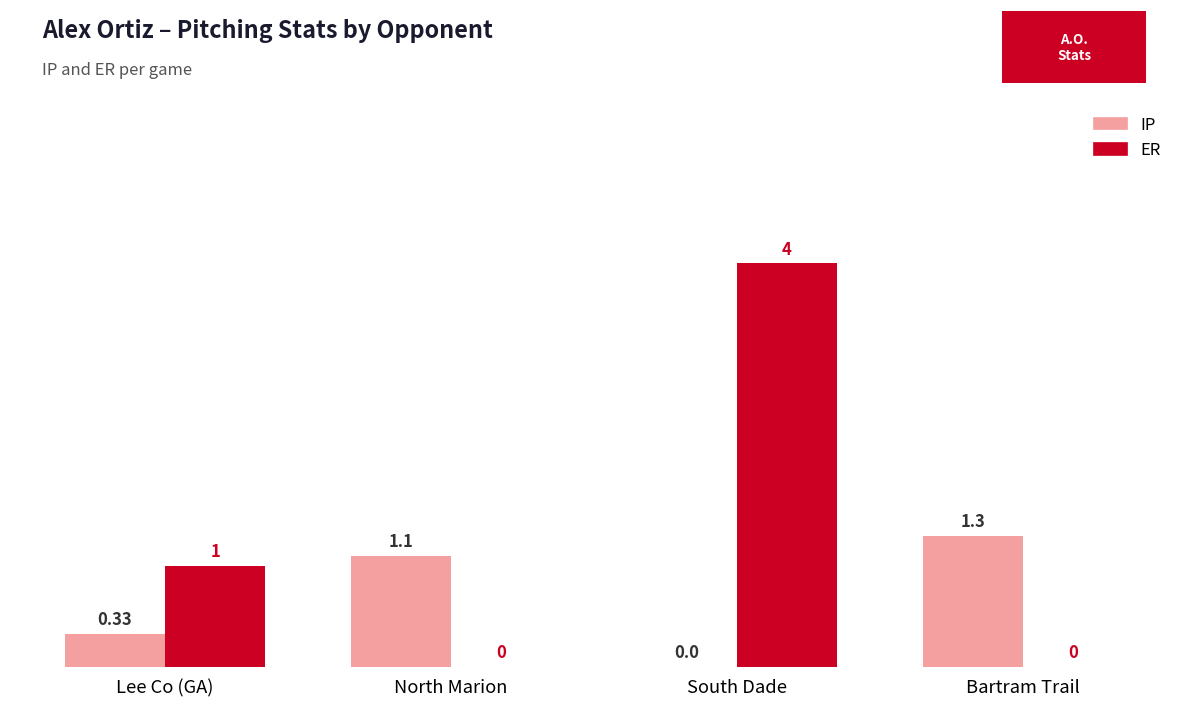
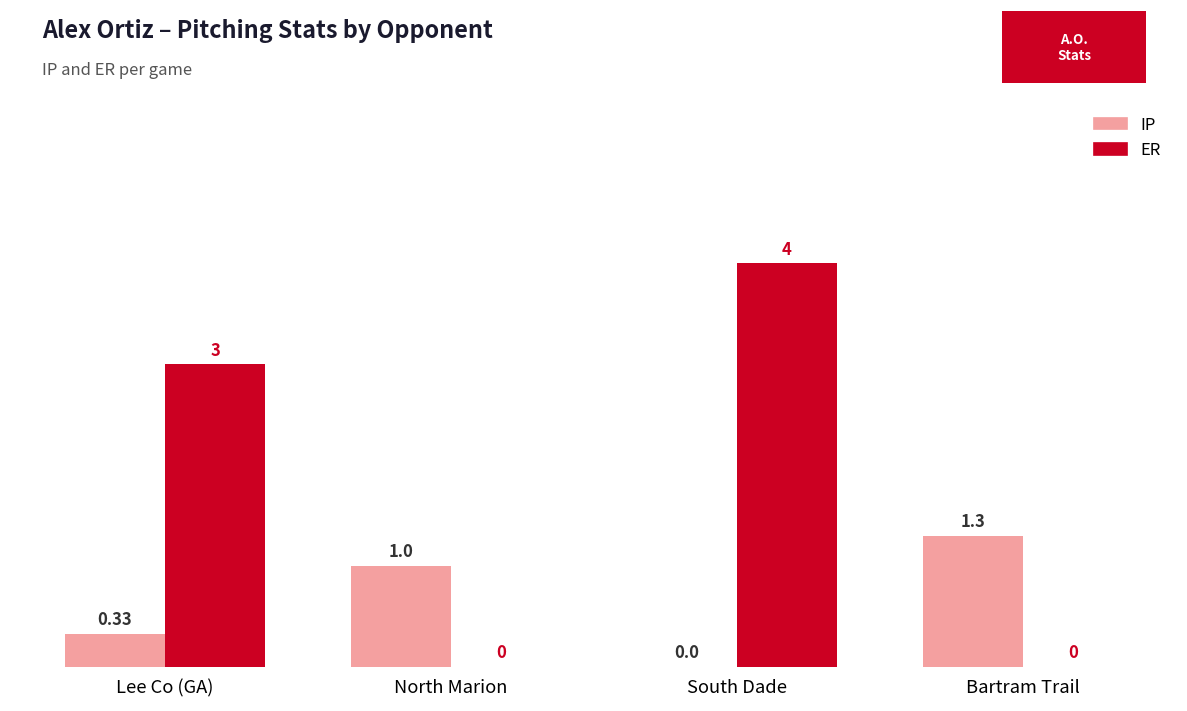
  {
    "IP": {
      "Lee Co (GA)": 0.33,
-     "North Marion": 1.1,
+     "North Marion": 1.0,
      "South Dade": 0.0,
      "Bartram Trail": 1.3
    },
    "ER": {
-     "Lee Co (GA)": 1,
+     "Lee Co (GA)": 3,
      "North Marion": 0,
      "South Dade": 4,
      "Bartram Trail": 0
    }
  }
